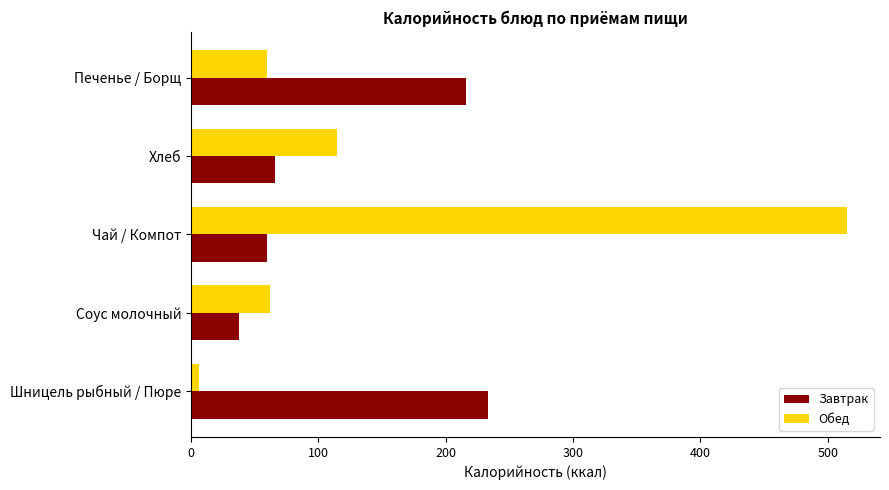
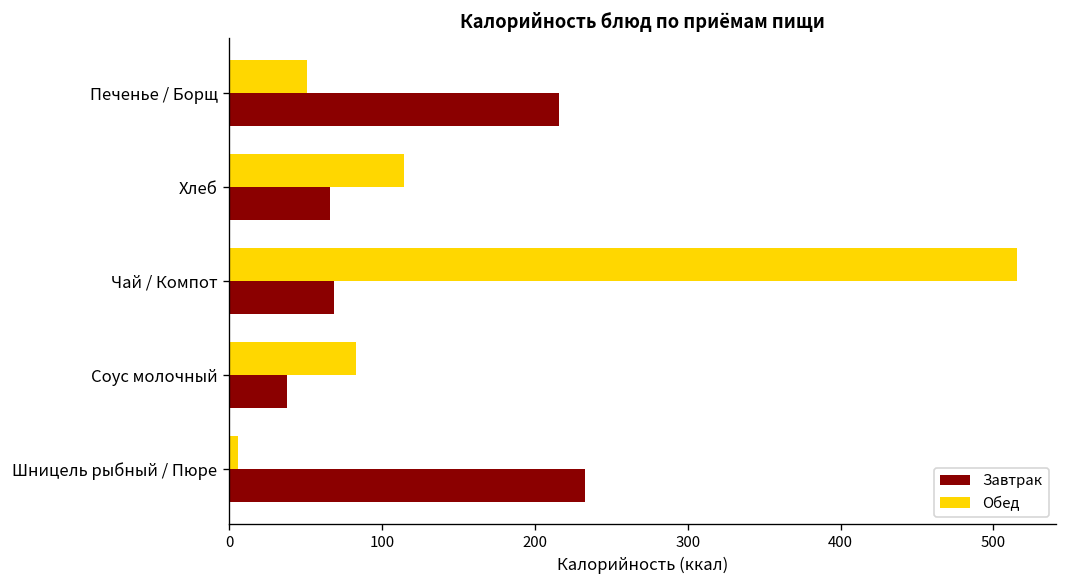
  {
    "Завтрак": {
      "Печенье / Борщ": 216,
      "Хлеб": 66,
-     "Чай / Компот": 60,
+     "Чай / Компот": 68,
      "Соус молочный": 38,
      "Шницель рыбный / Пюре": 233
    },
    "Обед": {
-     "Печенье / Борщ": 60,
+     "Печенье / Борщ": 51,
      "Хлеб": 115,
      "Чай / Компот": 515,
-     "Соус молочный": 62,
+     "Соус молочный": 83,
      "Шницель рыбный / Пюре": 6
    }
  }
